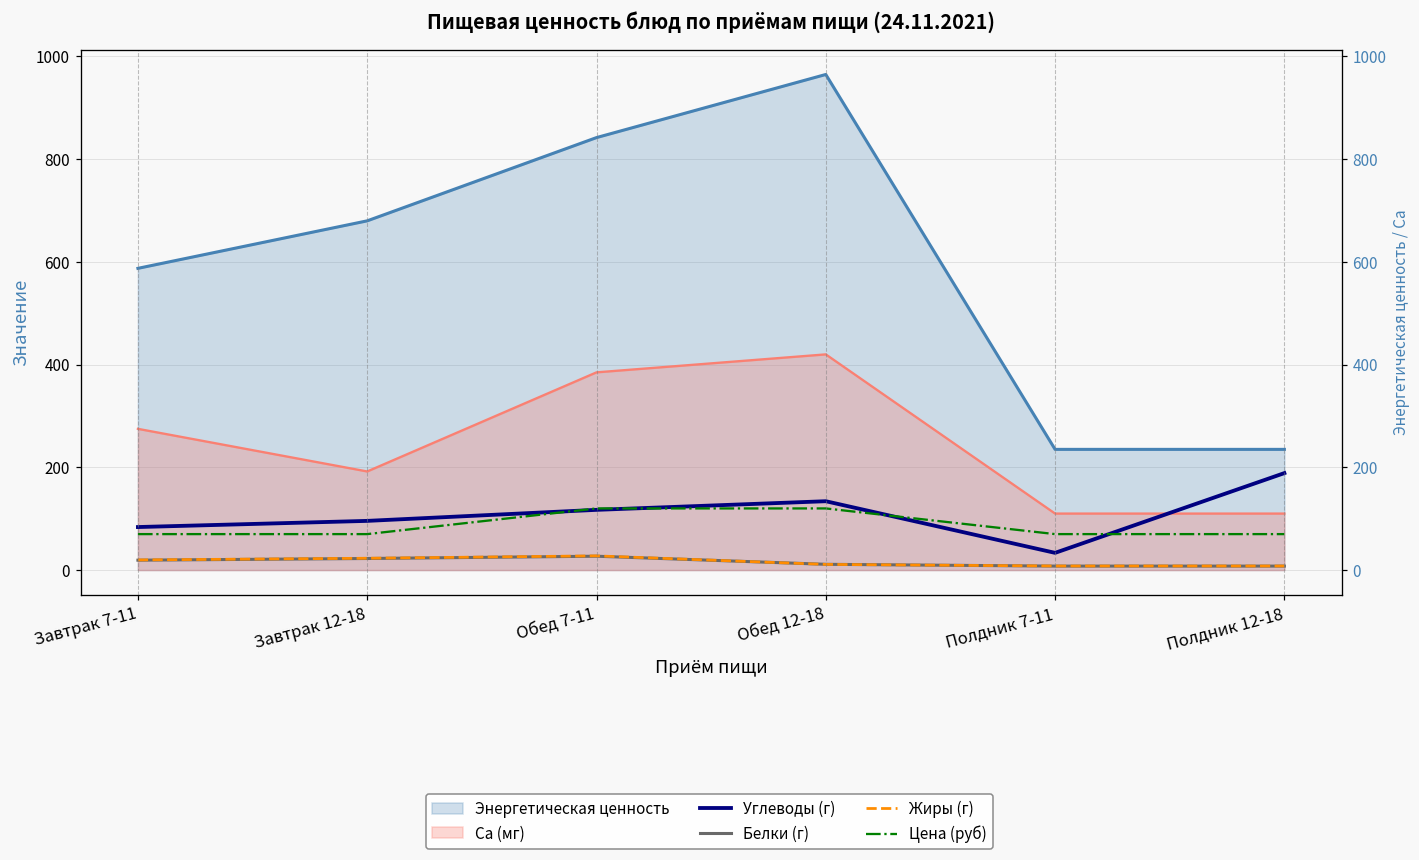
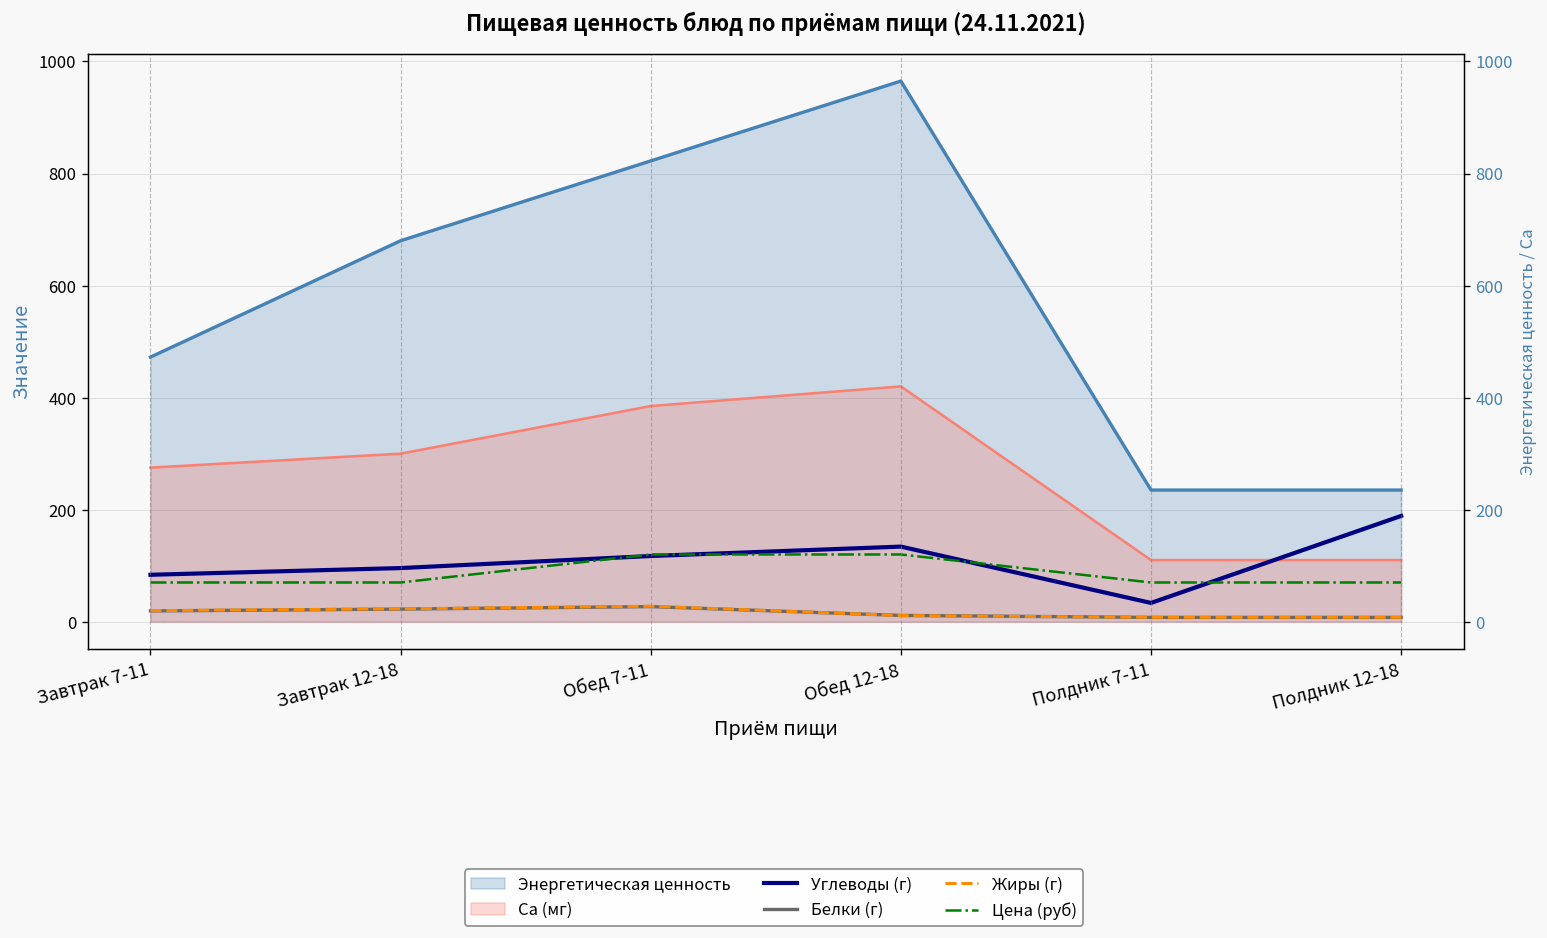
  {
    "Энергетическая ценность": {
-     "Завтрак 7-11": 590,
+     "Завтрак 7-11": 470,
      "Завтрак 12-18": 680,
-     "Обед 7-11": 840,
+     "Обед 7-11": 820,
      "Обед 12-18": 970,
      "Полдник 7-11": 240,
      "Полдник 12-18": 240
    },
    "Ca (мг)": {
      "Завтрак 7-11": 280,
-     "Завтрак 12-18": 190,
+     "Завтрак 12-18": 300,
      "Обед 7-11": 390,
      "Обед 12-18": 420,
      "Полдник 7-11": 110,
      "Полдник 12-18": 110
    },
    "Углеводы (г)": {
      "Завтрак 7-11": 80,
      "Завтрак 12-18": 100,
      "Обед 12-18": 130,
      "Полдник 7-11": 30,
      "Полдник 12-18": 190
    },
    "Цена (руб)": {
      "Завтрак 7-11": 70,
      "Завтрак 12-18": 70,
      "Обед 12-18": 120,
      "Полдник 7-11": 70,
      "Полдник 12-18": 70
    }
  }
